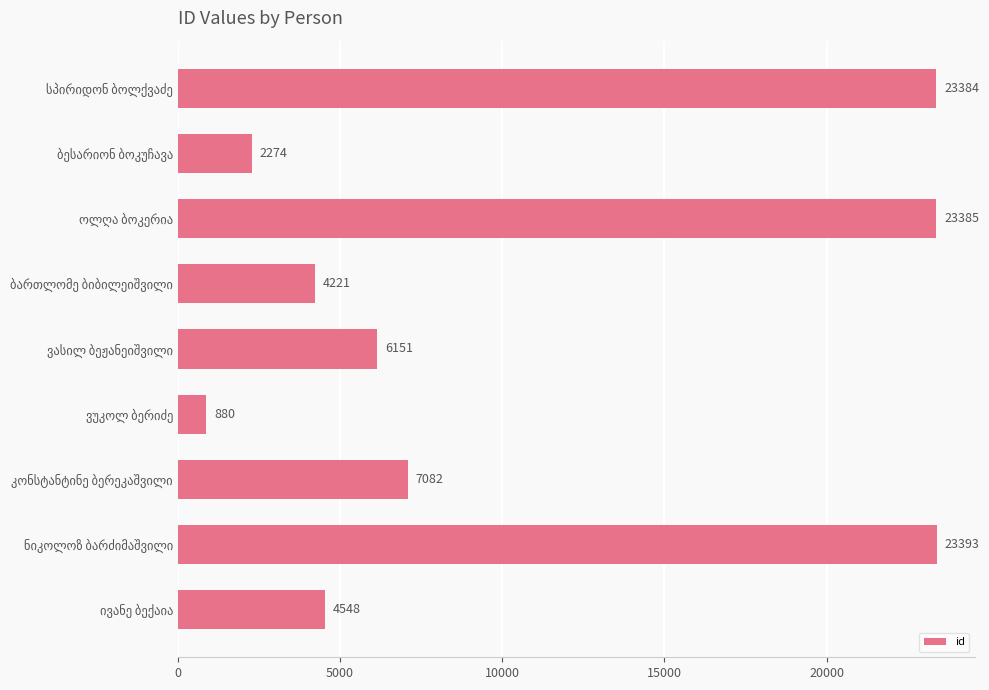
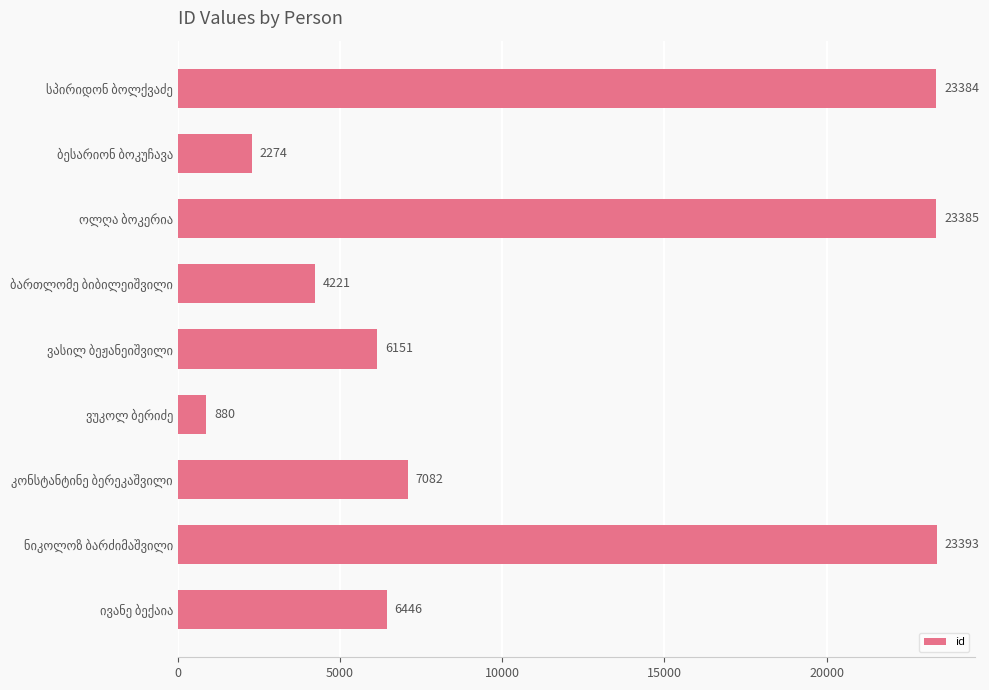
  {
    "სპირიდონ ბოლქვაძე": 23384,
    "ბესარიონ ბოკუჩავა": 2274,
    "ოლღა ბოკერია": 23385,
    "ბართლომე ბიბილეიშვილი": 4221,
    "ვასილ ბეჟანეიშვილი": 6151,
    "ვუკოლ ბერიძე": 880,
    "კონსტანტინე ბერეკაშვილი": 7082,
    "ნიკოლოზ ბარძიმაშვილი": 23393,
-   "ივანე ბექაია": 4548
+   "ივანე ბექაია": 6446
  }
